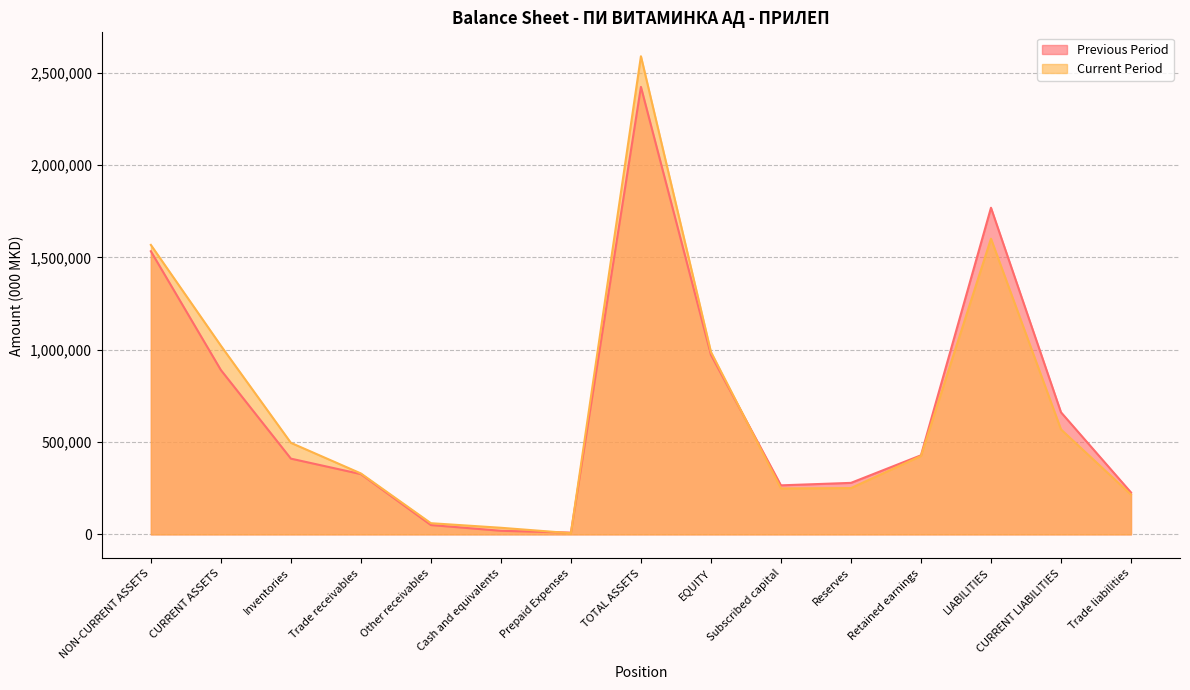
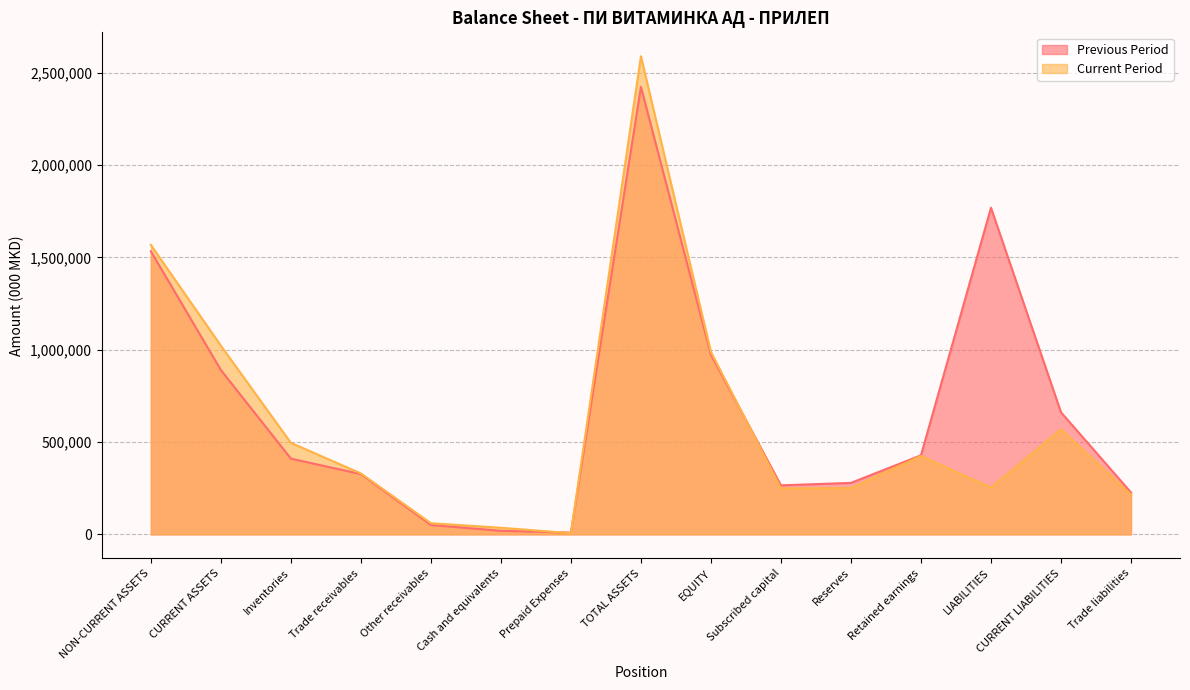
  {
    "Previous Period": {
      "NON-CURRENT ASSETS": "1,530,000",
      "CURRENT ASSETS": "890,000",
      "Inventories": "410,000",
      "Cash and equivalents": "20,000",
      "TOTAL ASSETS": "2,420,000",
      "EQUITY": "970,000",
      "Subscribed capital": "270,000",
      "Reserves": "280,000",
      "LIABILITIES": "1,770,000",
      "CURRENT LIABILITIES": "660,000"
    },
    "Current Period": {
      "NON-CURRENT ASSETS": "1,570,000",
      "CURRENT ASSETS": "1,020,000",
      "Inventories": "500,000",
      "Cash and equivalents": "40,000",
      "TOTAL ASSETS": "2,590,000",
      "EQUITY": "990,000",
      "Subscribed capital": "250,000",
      "Reserves": "250,000",
-     "LIABILITIES": "1,600,000",
+     "LIABILITIES": "250,000",
      "CURRENT LIABILITIES": "570,000"
    }
  }
